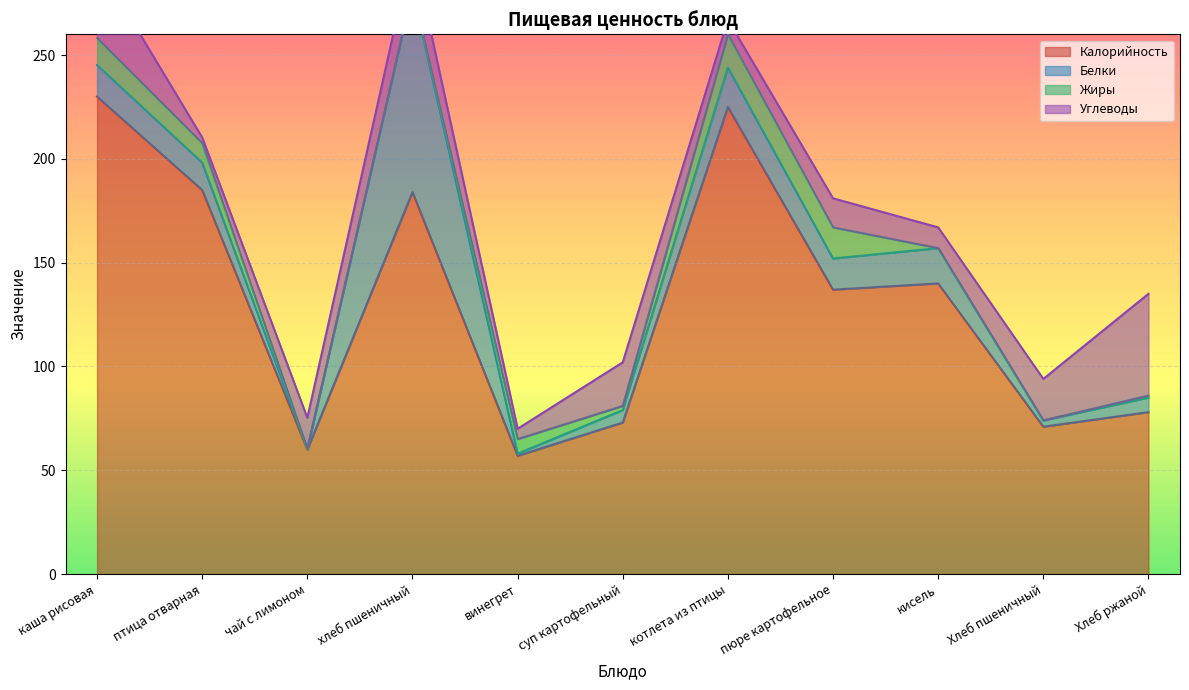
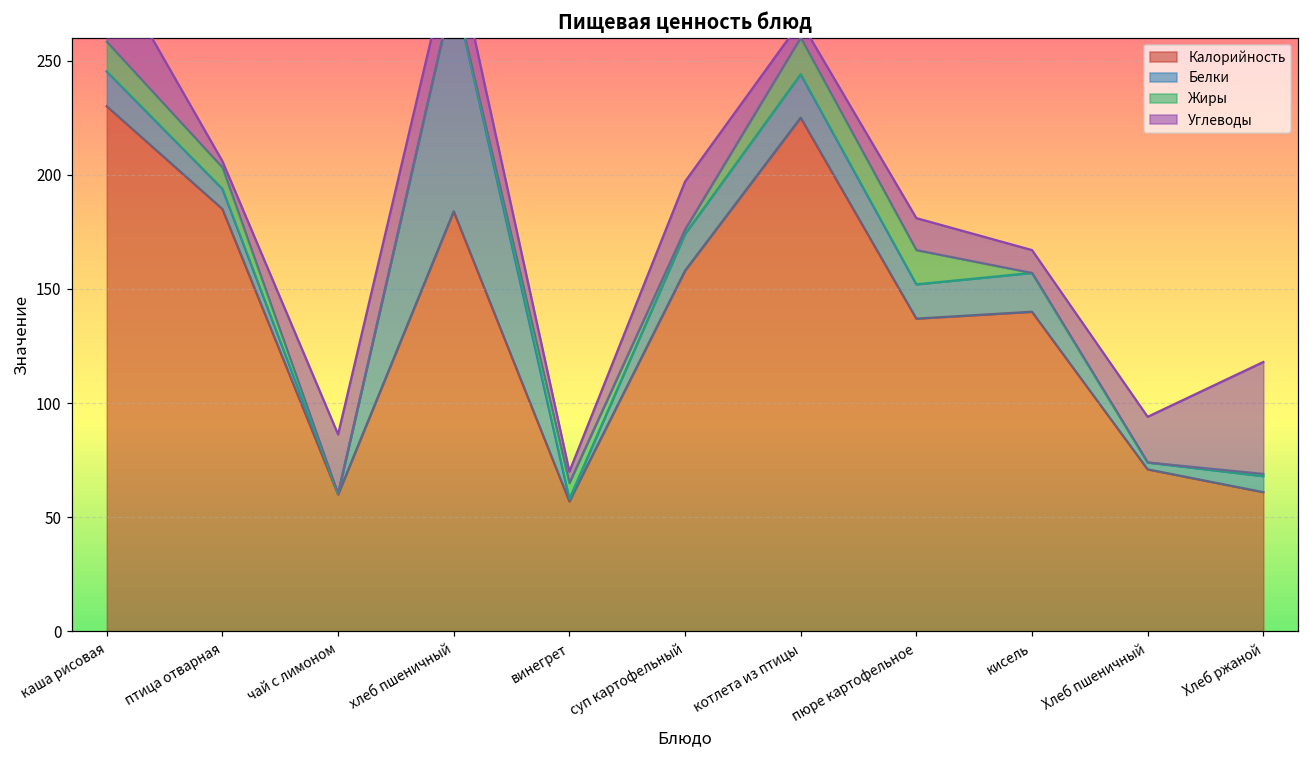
  {
    "Калорийность": {
      "каша рисовая": 230,
      "птица отварная": 185,
      "хлеб пшеничный": 184,
-     "суп картофельный": 73,
+     "суп картофельный": 158,
      "котлета из птицы": 225,
      "пюре картофельное": 137,
      "кисель": 140,
      "Хлеб пшеничный": 71,
-     "Хлеб ржаной": 78
+     "Хлеб ржаной": 61
    },
    "Белки": {
      "каша рисовая": 15,
-     "птица отварная": 13,
-     "суп картофельный": 6,
+     "птица отварная": 9,
+     "суп картофельный": 16,
      "котлета из птицы": 19,
      "пюре картофельное": 15
    },
    "Жиры": {
      "каша рисовая": 13,
      "птица отварная": 9,
      "винегрет": 7,
      "суп картофельный": 2,
      "котлета из птицы": 16,
      "пюре картофельное": 15
    },
    "Углеводы": {
      "птица отварная": 3,
-     "чай с лимоном": 15,
+     "чай с лимоном": 26,
      "винегрет": 5,
      "суп картофельный": 21,
      "пюре картофельное": 14,
      "кисель": 10,
      "Хлеб пшеничный": 20,
      "Хлеб ржаной": 49
    }
  }
